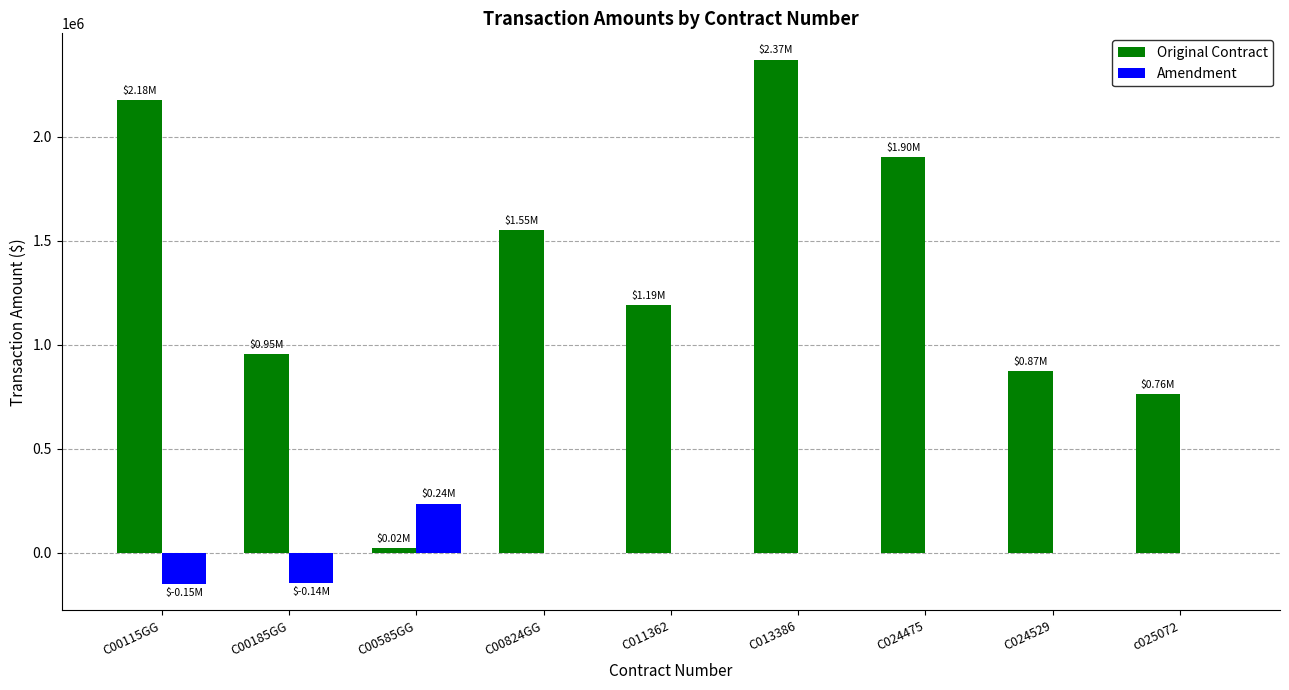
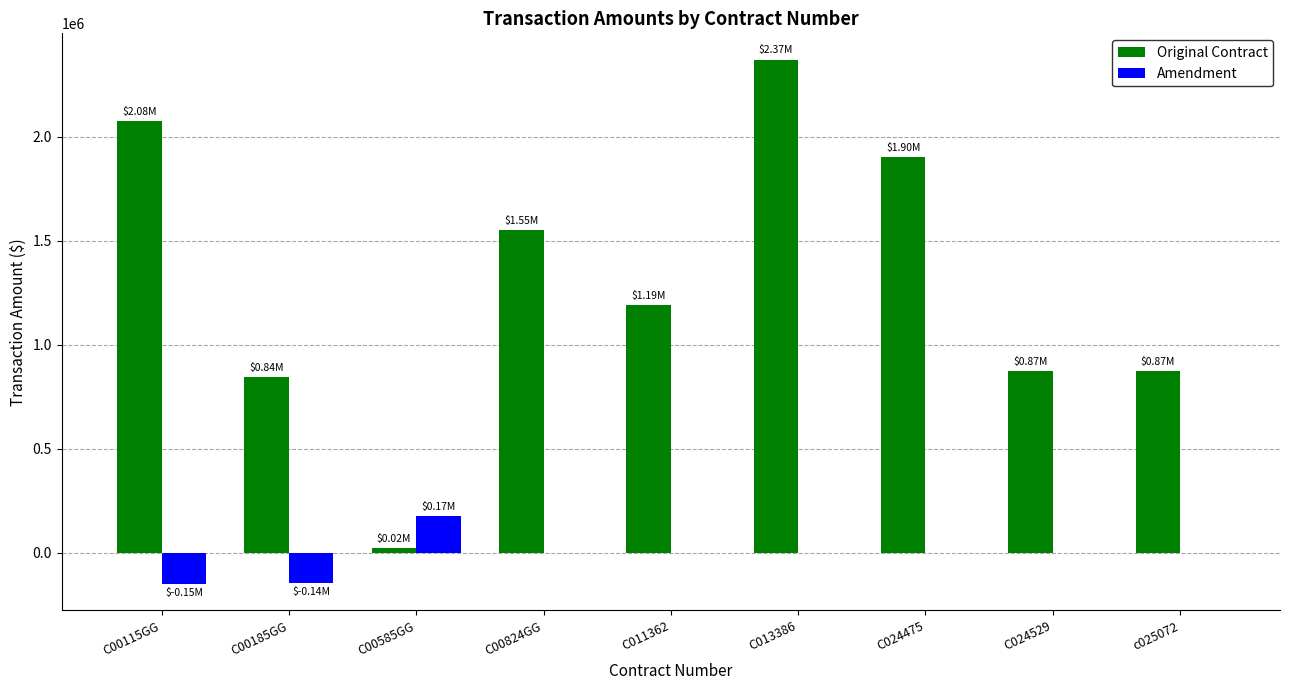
  {
    "Original Contract": {
-     "C00115GG": "$2.18M",
-     "C00185GG": "$0.95M",
+     "C00115GG": "$2.08M",
+     "C00185GG": "$0.84M",
      "C00585GG": "$0.02M",
      "C00824GG": "$1.55M",
      "C011362": "$1.19M",
      "C013386": "$2.37M",
      "C024475": "$1.90M",
      "C024529": "$0.87M",
-     "c025072": "$0.76M"
+     "c025072": "$0.87M"
    },
    "Amendment": {
      "C00115GG": "$-0.15M",
      "C00185GG": "$-0.14M",
-     "C00585GG": "$0.24M"
+     "C00585GG": "$0.17M"
    }
  }
